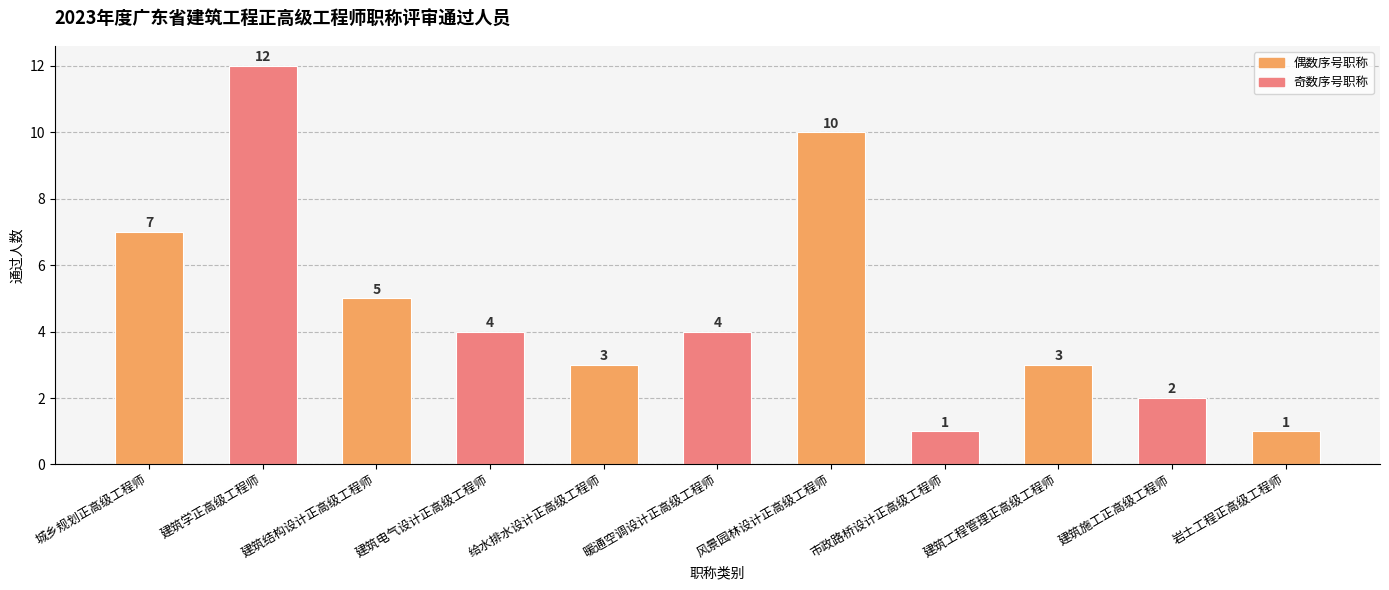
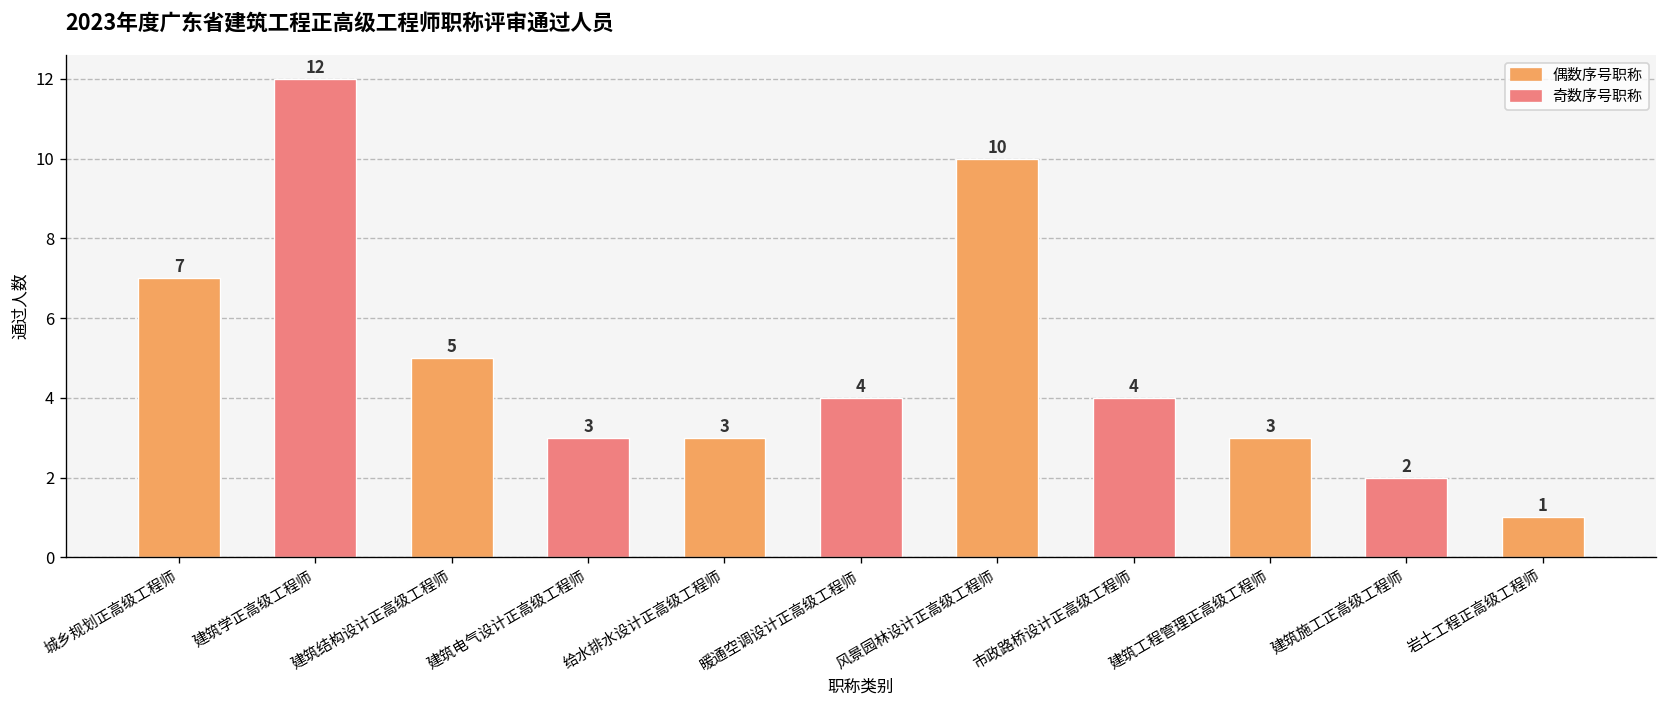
  {
    "城乡规划正高级工程师": 7,
    "建筑学正高级工程师": 12,
    "建筑结构设计正高级工程师": 5,
-   "建筑电气设计正高级工程师": 4,
+   "建筑电气设计正高级工程师": 3,
    "给水排水设计正高级工程师": 3,
    "暖通空调设计正高级工程师": 4,
    "风景园林设计正高级工程师": 10,
-   "市政路桥设计正高级工程师": 1,
+   "市政路桥设计正高级工程师": 4,
    "建筑工程管理正高级工程师": 3,
    "建筑施工正高级工程师": 2,
    "岩土工程正高级工程师": 1
  }
